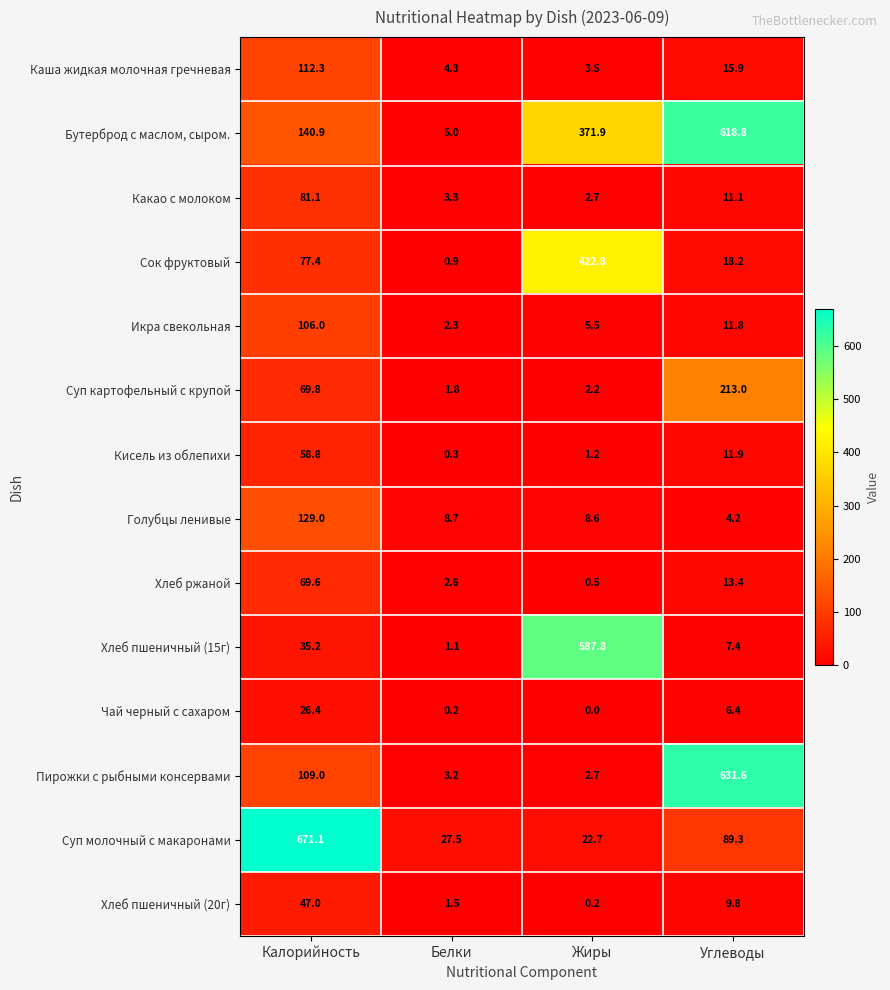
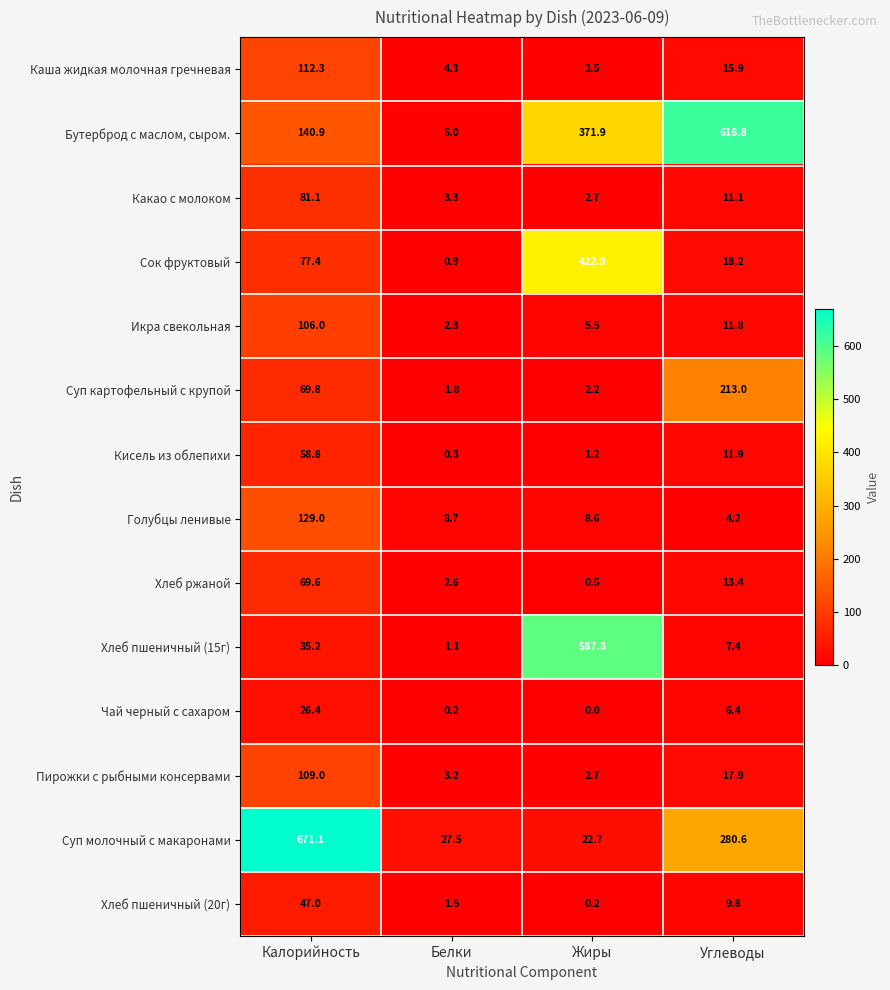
  {
    "Каша жидкая молочная гречневая": {
      "Калорийность": 112.3,
      "Белки": 4.3,
      "Жиры": 3.5,
      "Углеводы": 15.9
    },
    "Бутерброд с маслом, сыром.": {
      "Калорийность": 140.9,
      "Белки": 5.0,
      "Жиры": 371.9,
      "Углеводы": 618.8
    },
    "Какао с молоком": {
      "Калорийность": 81.1,
      "Белки": 3.3,
      "Жиры": 2.7,
      "Углеводы": 11.1
    },
    "Сок фруктовый": {
      "Калорийность": 77.4,
      "Белки": 0.9,
      "Жиры": 422.8,
      "Углеводы": 18.2
    },
    "Икра свекольная": {
      "Калорийность": 106.0,
      "Белки": 2.3,
      "Жиры": 5.5,
      "Углеводы": 11.8
    },
    "Суп картофельный с крупой": {
      "Калорийность": 69.8,
      "Белки": 1.8,
      "Жиры": 2.2,
      "Углеводы": 213.0
    },
    "Кисель из облепихи": {
      "Калорийность": 58.8,
      "Белки": 0.3,
      "Жиры": 1.2,
      "Углеводы": 11.9
    },
    "Голубцы ленивые": {
      "Калорийность": 129.0,
      "Белки": 8.7,
      "Жиры": 8.6,
      "Углеводы": 4.2
    },
    "Хлеб ржаной": {
      "Калорийность": 69.6,
      "Белки": 2.6,
      "Жиры": 0.5,
      "Углеводы": 13.4
    },
    "Хлеб пшеничный (15г)": {
      "Калорийность": 35.2,
      "Белки": 1.1,
      "Жиры": 587.8,
      "Углеводы": 7.4
    },
    "Чай черный с сахаром": {
      "Калорийность": 26.4,
      "Белки": 0.2,
      "Жиры": 0.0,
      "Углеводы": 6.4
    },
    "Пирожки с рыбными консервами": {
      "Калорийность": 109.0,
      "Белки": 3.2,
      "Жиры": 2.7,
-     "Углеводы": 631.6
+     "Углеводы": 17.9
    },
    "Суп молочный с макаронами": {
      "Калорийность": 671.1,
      "Белки": 27.5,
      "Жиры": 22.7,
-     "Углеводы": 89.3
+     "Углеводы": 280.6
    },
    "Хлеб пшеничный (20г)": {
      "Калорийность": 47.0,
      "Белки": 1.5,
      "Жиры": 0.2,
      "Углеводы": 9.8
    }
  }
